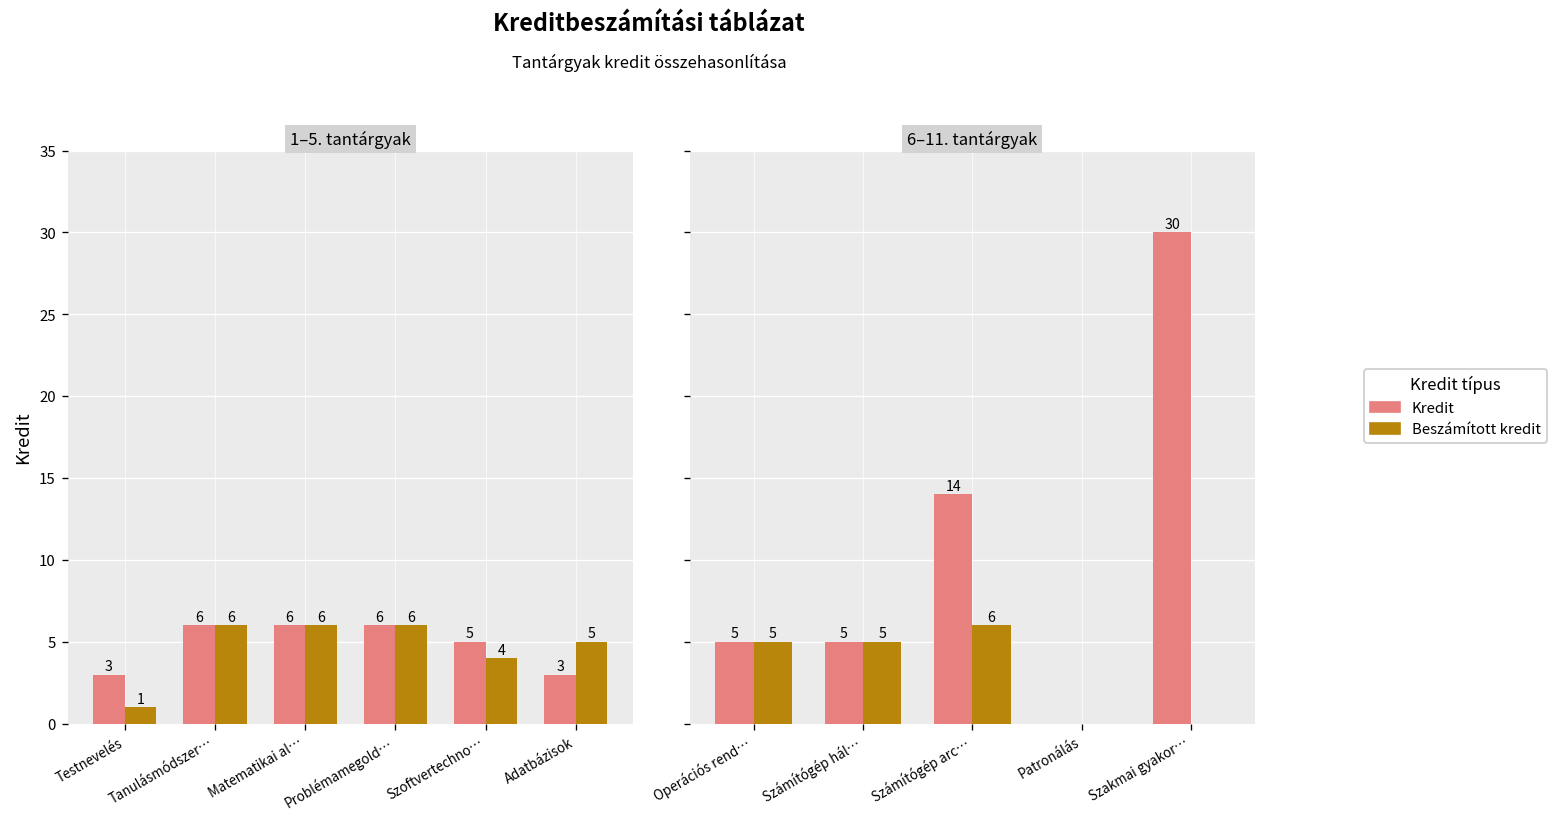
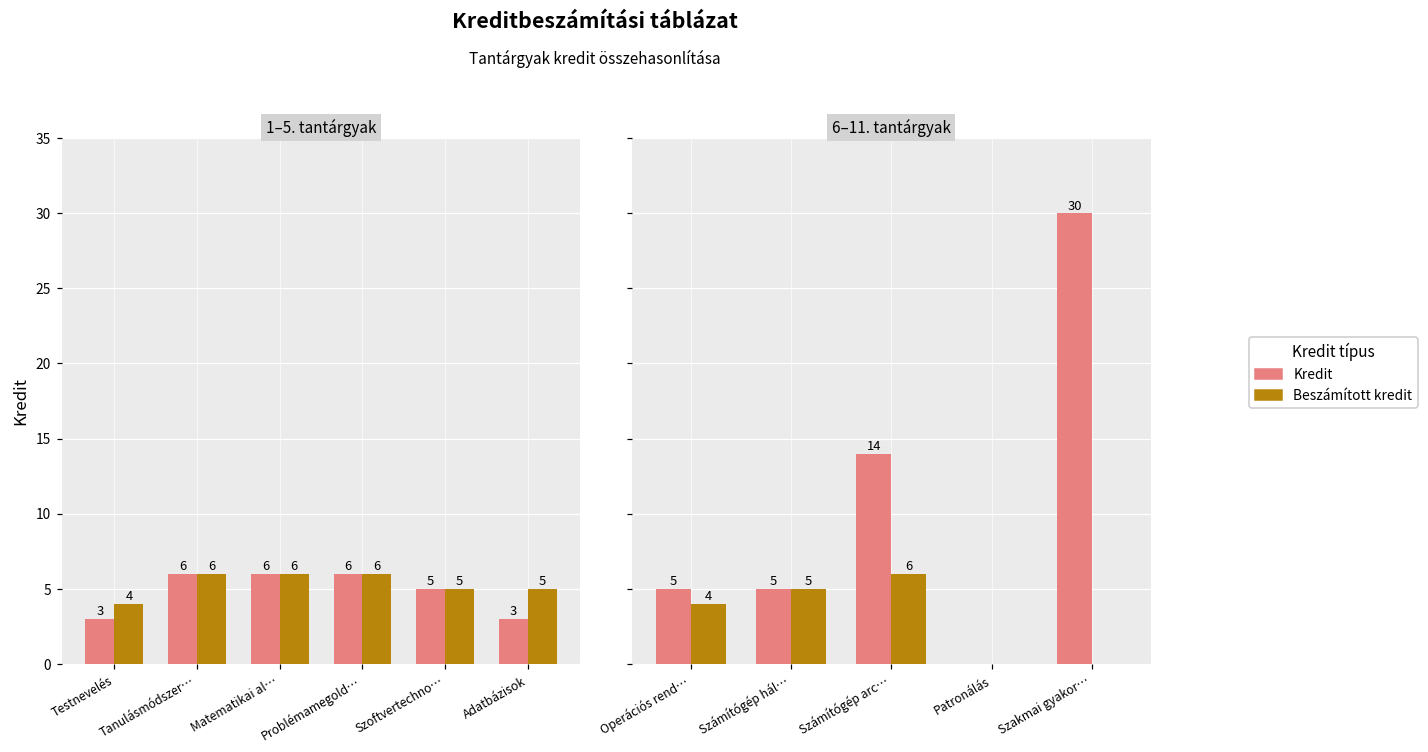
  {
    "1–5. tantárgyak": {
      "Kredit": {
        "Testnevelés": 3,
        "Tanulásmódszer…": 6,
        "Matematikai al…": 6,
        "Problémamegold…": 6,
        "Szoftvertechno…": 5,
        "Adatbázisok": 3
      },
      "Beszámított kredit": {
-       "Testnevelés": 1,
+       "Testnevelés": 4,
        "Tanulásmódszer…": 6,
        "Matematikai al…": 6,
        "Problémamegold…": 6,
-       "Szoftvertechno…": 4,
+       "Szoftvertechno…": 5,
        "Adatbázisok": 5
      }
    },
    "6–11. tantárgyak": {
      "Kredit": {
        "Operációs rend…": 5,
        "Számítógép hál…": 5,
        "Számítógép arc…": 14,
        "Szakmai gyakor…": 30
      },
      "Beszámított kredit": {
-       "Operációs rend…": 5,
+       "Operációs rend…": 4,
        "Számítógép hál…": 5,
        "Számítógép arc…": 6
      }
    }
  }
